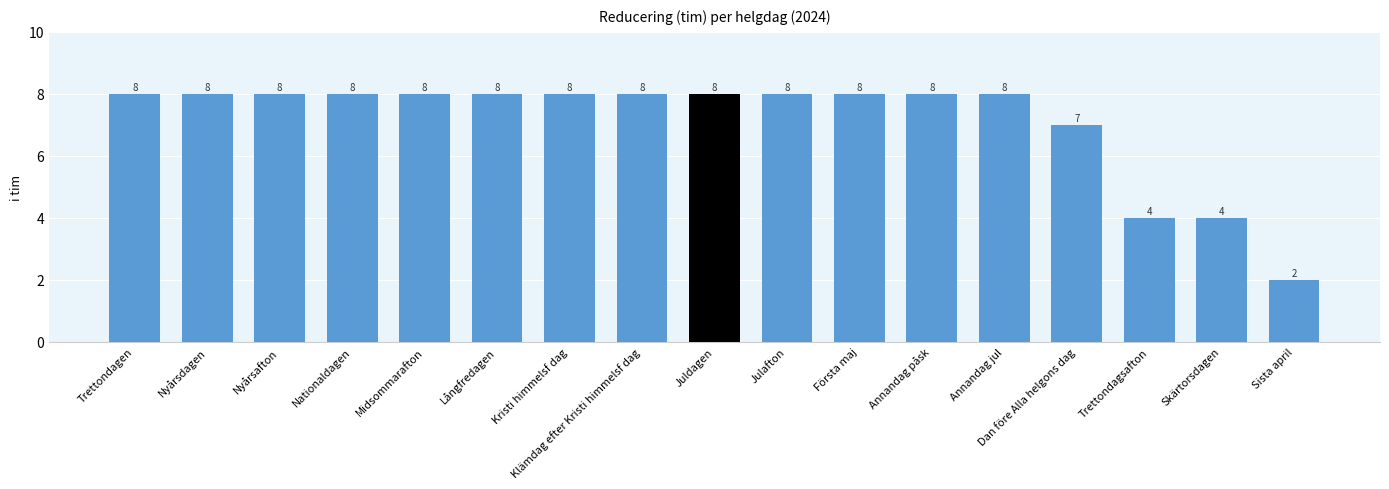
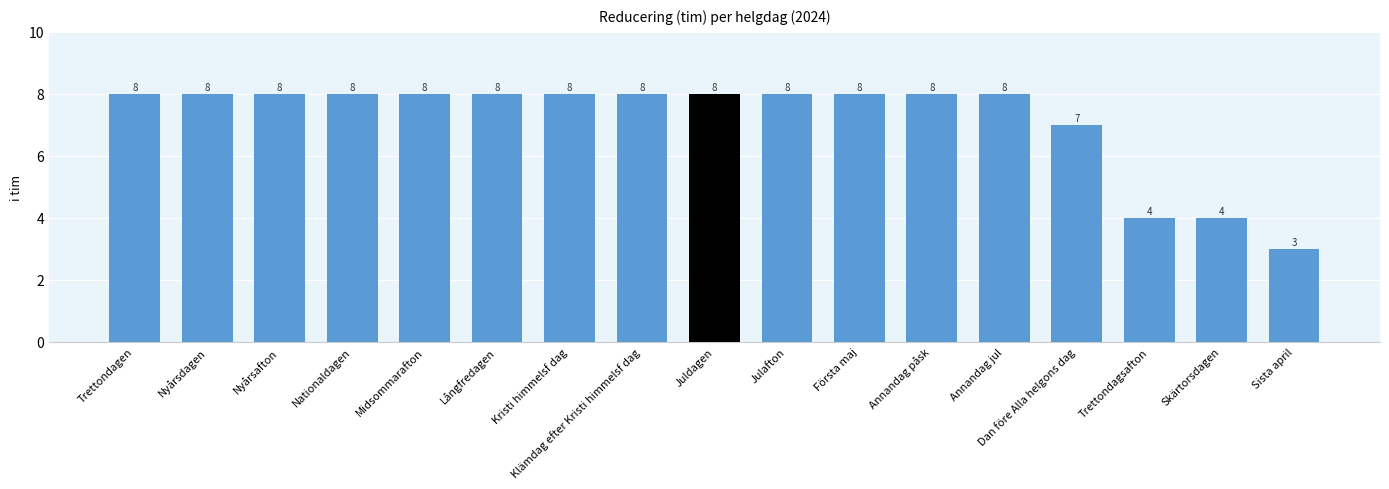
  {
    "Trettondagen": 8,
    "Nyårsdagen": 8,
    "Nyårsafton": 8,
    "Nationaldagen": 8,
    "Midsommarafton": 8,
    "Långfredagen": 8,
    "Kristi himmelsf dag": 8,
    "Klämdag efter Kristi himmelsf dag": 8,
    "Juldagen": 8,
    "Julafton": 8,
    "Första maj": 8,
    "Annandag påsk": 8,
    "Annandag jul": 8,
    "Dan före Alla helgons dag": 7,
    "Trettondagsafton": 4,
    "Skärtorsdagen": 4,
-   "Sista april": 2
+   "Sista april": 3
  }
